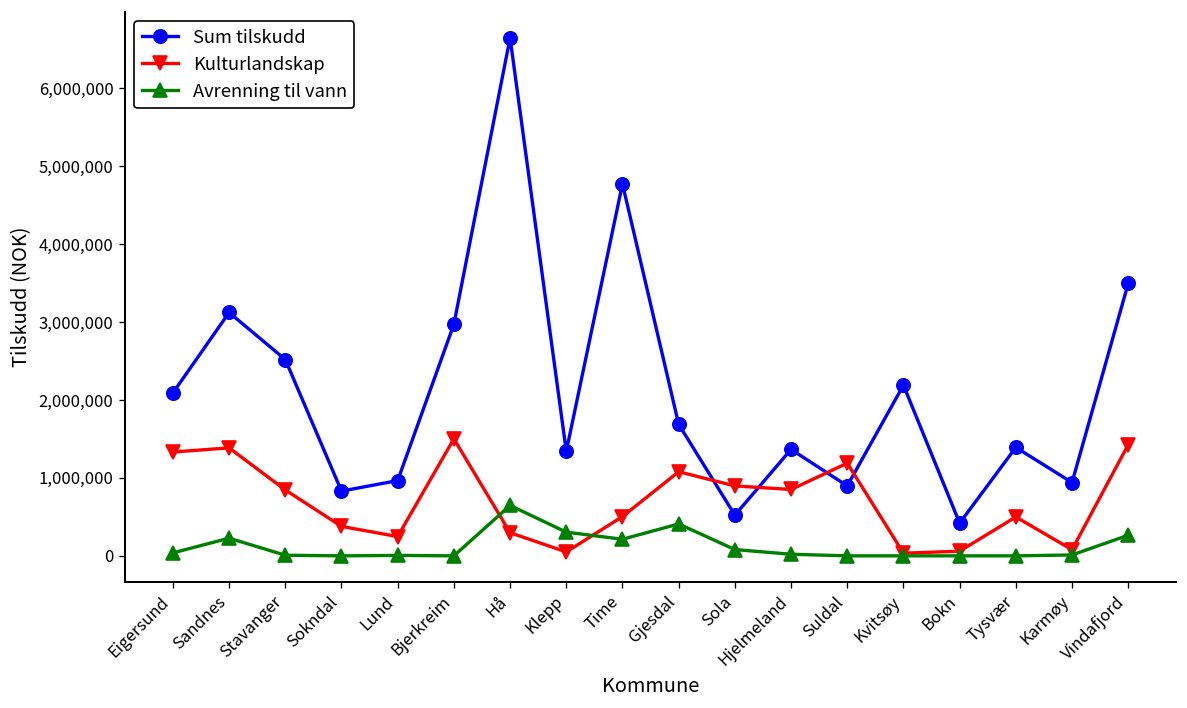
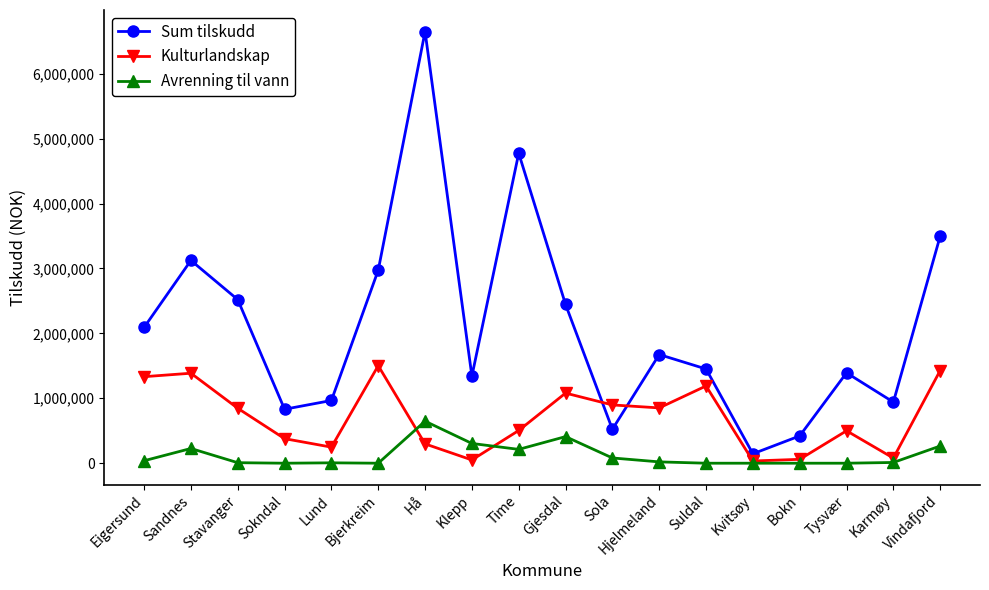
  {
    "Sum tilskudd": {
      "Eigersund": "2,100,000",
      "Sandnes": "3,100,000",
      "Stavanger": "2,500,000",
      "Sokndal": "800,000",
      "Lund": "1,000,000",
      "Bjerkreim": "3,000,000",
      "Hå": "6,600,000",
      "Klepp": "1,300,000",
      "Time": "4,800,000",
-     "Gjesdal": "1,700,000",
+     "Gjesdal": "2,400,000",
      "Sola": "500,000",
-     "Hjelmeland": "1,400,000",
-     "Suldal": "900,000",
-     "Kvitsøy": "2,200,000",
+     "Hjelmeland": "1,700,000",
+     "Suldal": "1,500,000",
+     "Kvitsøy": "100,000",
      "Bokn": "400,000",
      "Tysvær": "1,400,000",
      "Karmøy": "900,000",
      "Vindafjord": "3,500,000"
    },
    "Kulturlandskap": {
      "Eigersund": "1,300,000",
      "Sandnes": "1,400,000",
      "Stavanger": "800,000",
      "Sokndal": "400,000",
      "Lund": "200,000",
      "Bjerkreim": "1,500,000",
      "Hå": "300,000",
      "Klepp": "100,000",
      "Time": "500,000",
      "Gjesdal": "1,100,000",
      "Sola": "900,000",
      "Hjelmeland": "900,000",
      "Suldal": "1,200,000",
      "Bokn": "100,000",
      "Tysvær": "500,000",
      "Karmøy": "100,000",
      "Vindafjord": "1,400,000"
    },
    "Avrenning til vann": {
      "Eigersund": "0",
      "Sandnes": "200,000",
      "Stavanger": "0",
      "Sokndal": "0",
      "Lund": "0",
      "Bjerkreim": "0",
      "Hå": "600,000",
      "Klepp": "300,000",
      "Time": "200,000",
      "Gjesdal": "400,000",
      "Sola": "100,000",
      "Hjelmeland": "0",
      "Suldal": "0",
      "Bokn": "0",
      "Tysvær": "0",
      "Karmøy": "0",
      "Vindafjord": "300,000"
    }
  }
